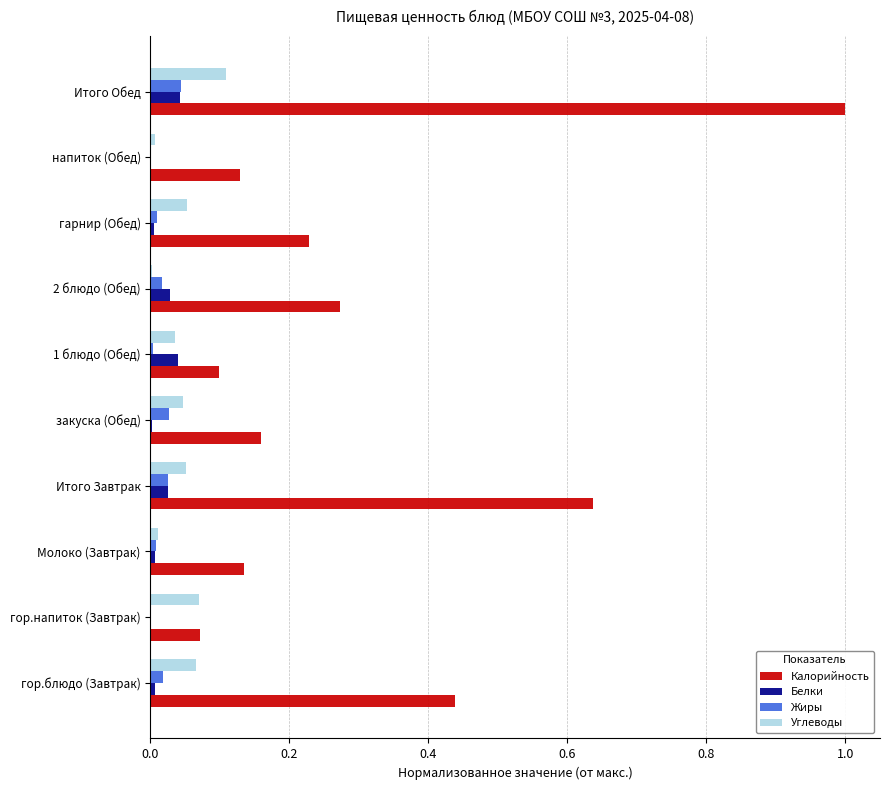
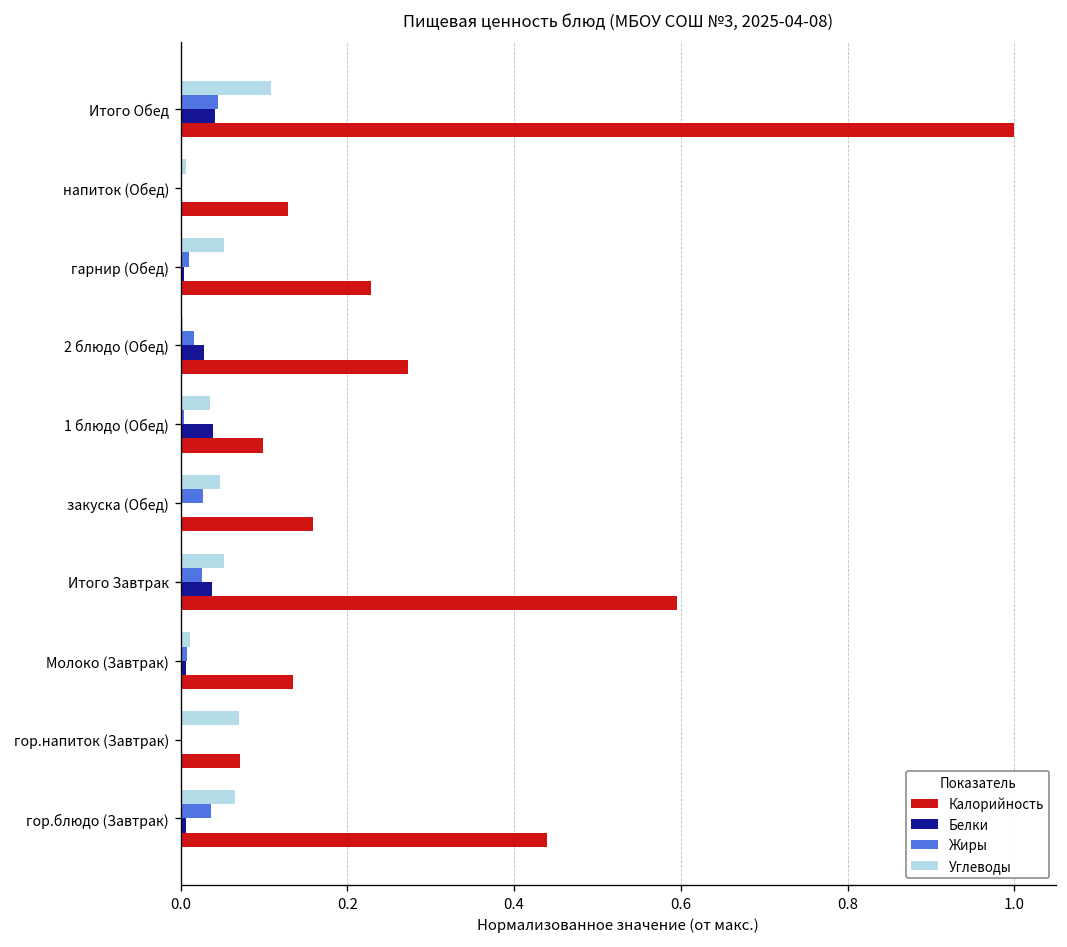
  {
    "Калорийность": {
      "Итого Обед": 1.00,
      "напиток (Обед)": 0.13,
      "гарнир (Обед)": 0.23,
      "2 блюдо (Обед)": 0.27,
      "1 блюдо (Обед)": 0.10,
      "закуска (Обед)": 0.16,
-     "Итого Завтрак": 0.64,
+     "Итого Завтрак": 0.60,
      "Молоко (Завтрак)": 0.13,
      "гор.напиток (Завтрак)": 0.07,
      "гор.блюдо (Завтрак)": 0.44
    },
    "Белки": {
      "Итого Обед": 0.04,
      "гарнир (Обед)": 0.00,
      "2 блюдо (Обед)": 0.03,
      "1 блюдо (Обед)": 0.04,
-     "Итого Завтрак": 0.03,
+     "Итого Завтрак": 0.04,
      "Молоко (Завтрак)": 0.01,
      "гор.блюдо (Завтрак)": 0.01
    },
    "Жиры": {
      "Итого Обед": 0.04,
      "гарнир (Обед)": 0.01,
      "2 блюдо (Обед)": 0.02,
      "закуска (Обед)": 0.03,
      "Итого Завтрак": 0.03,
      "Молоко (Завтрак)": 0.01,
-     "гор.блюдо (Завтрак)": 0.02
+     "гор.блюдо (Завтрак)": 0.04
    },
    "Углеводы": {
      "Итого Обед": 0.11,
      "напиток (Обед)": 0.01,
      "гарнир (Обед)": 0.05,
      "1 блюдо (Обед)": 0.04,
      "закуска (Обед)": 0.05,
      "Итого Завтрак": 0.05,
      "Молоко (Завтрак)": 0.01,
      "гор.напиток (Завтрак)": 0.07,
      "гор.блюдо (Завтрак)": 0.07
    }
  }
